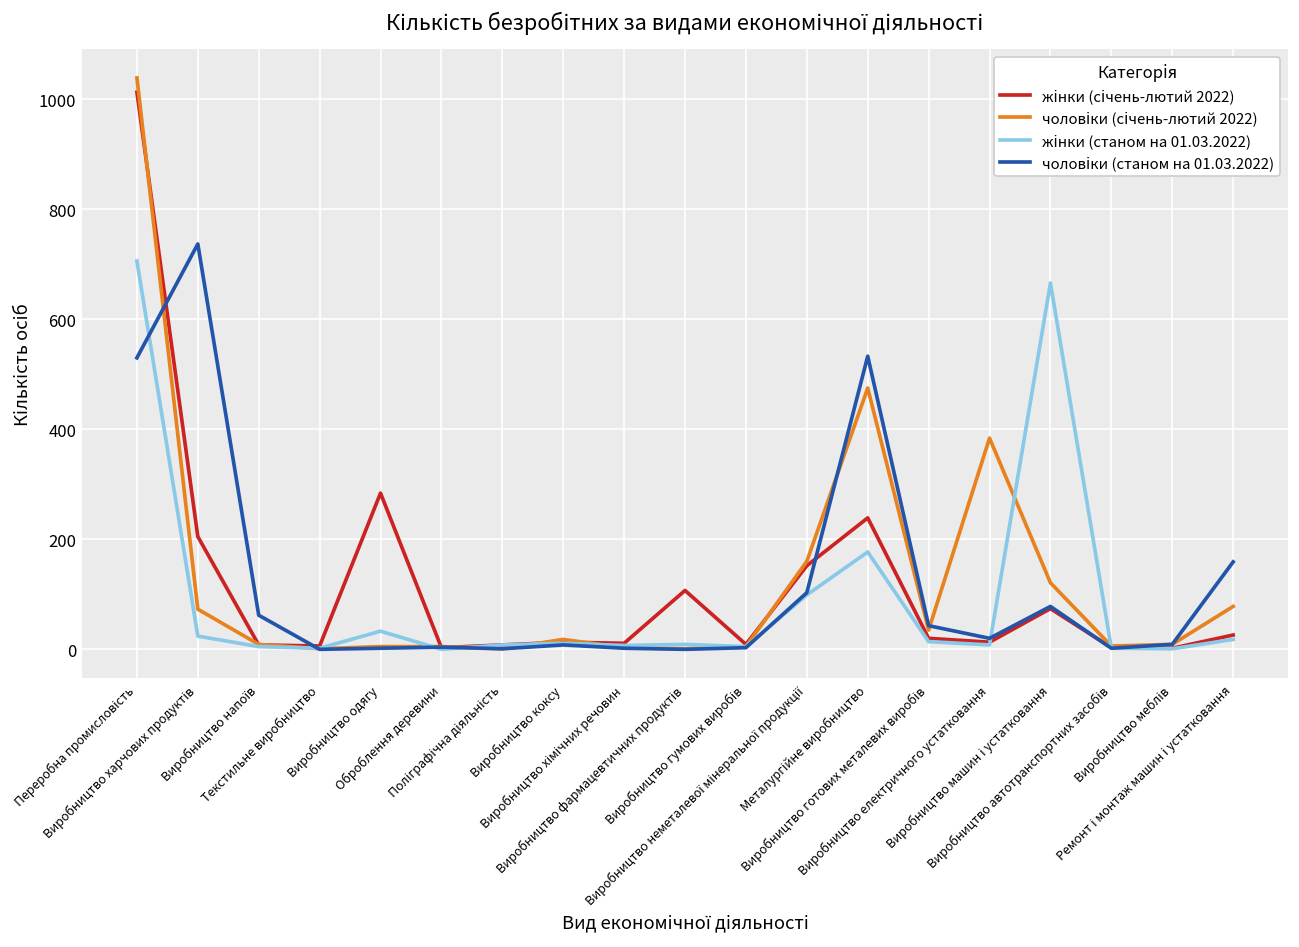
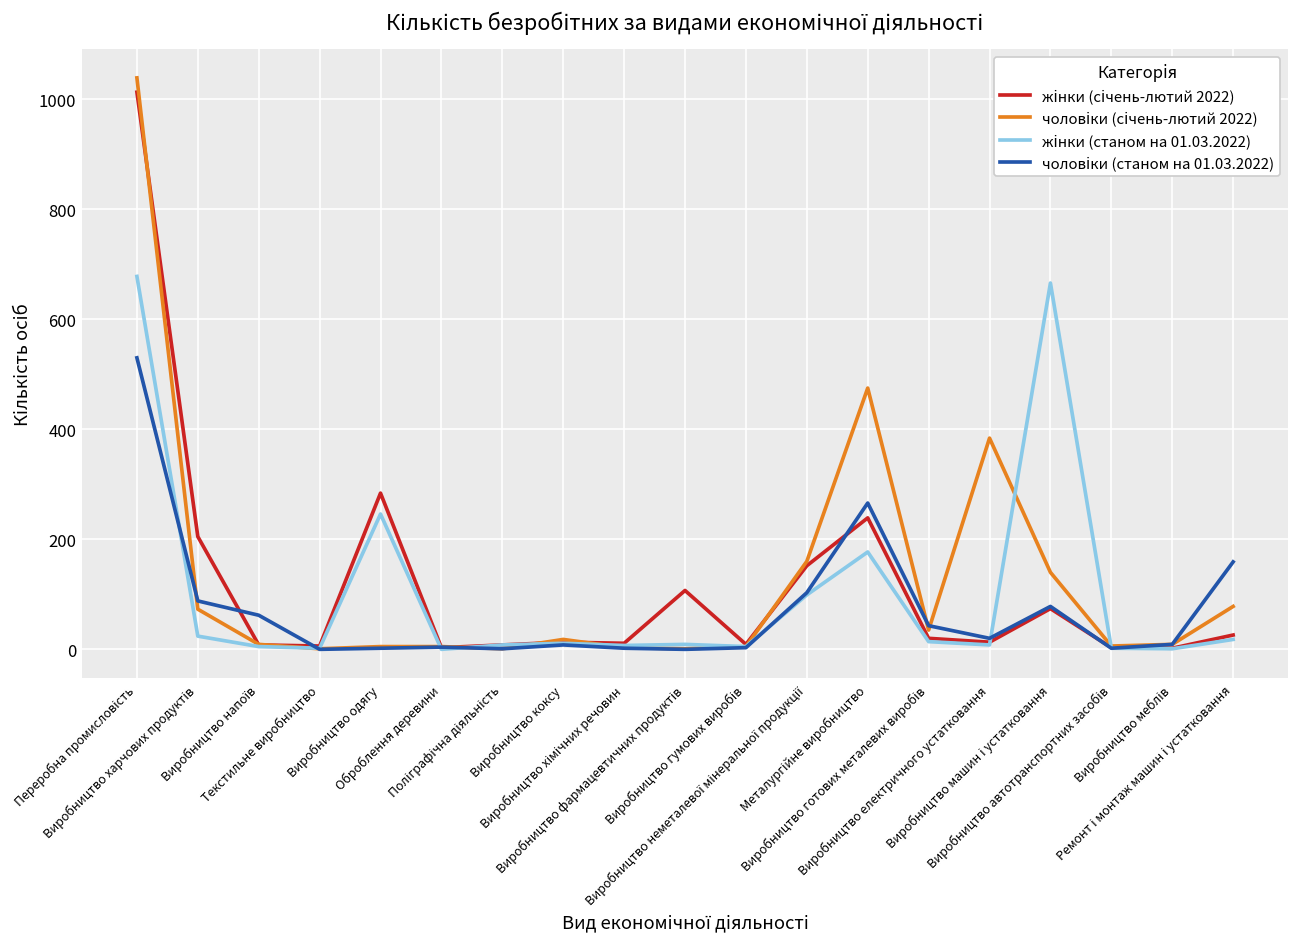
  {
    "жінки (січень-лютий 2022)": {
      "Переробна промисловість": 1010,
      "Виробництво харчових продуктів": 210,
      "Виробництво одягу": 280,
      "Виробництво фармацевтичних продуктів": 110,
      "Виробництво неметалевої мінеральної продукції": 150,
      "Металургійне виробництво": 240,
      "Виробництво готових металевих виробів": 20,
      "Ремонт і монтаж машин і устатковання": 30
    },
    "чоловіки (січень-лютий 2022)": {
      "Переробна промисловість": 1040,
      "Виробництво харчових продуктів": 70,
      "Виробництво неметалевої мінеральної продукції": 160,
      "Металургійне виробництво": 480,
      "Виробництво готових металевих виробів": 40,
      "Виробництво електричного устатковання": 380,
-     "Виробництво машин і устатковання": 120,
+     "Виробництво машин і устатковання": 140,
      "Ремонт і монтаж машин і устатковання": 80
    },
    "жінки (станом на 01.03.2022)": {
-     "Переробна промисловість": 710,
+     "Переробна промисловість": 680,
      "Виробництво харчових продуктів": 20,
-     "Виробництво одягу": 30,
+     "Виробництво одягу": 250,
      "Виробництво фармацевтичних продуктів": 10,
      "Металургійне виробництво": 180,
      "Виробництво готових металевих виробів": 10,
      "Виробництво машин і устатковання": 670,
      "Ремонт і монтаж машин і устатковання": 20
    },
    "чоловіки (станом на 01.03.2022)": {
      "Переробна промисловість": 530,
-     "Виробництво харчових продуктів": 740,
+     "Виробництво харчових продуктів": 90,
      "Виробництво напоїв": 60,
-     "Металургійне виробництво": 530,
+     "Металургійне виробництво": 270,
      "Виробництво готових металевих виробів": 40,
      "Виробництво електричного устатковання": 20,
      "Ремонт і монтаж машин і устатковання": 160
    }
  }
